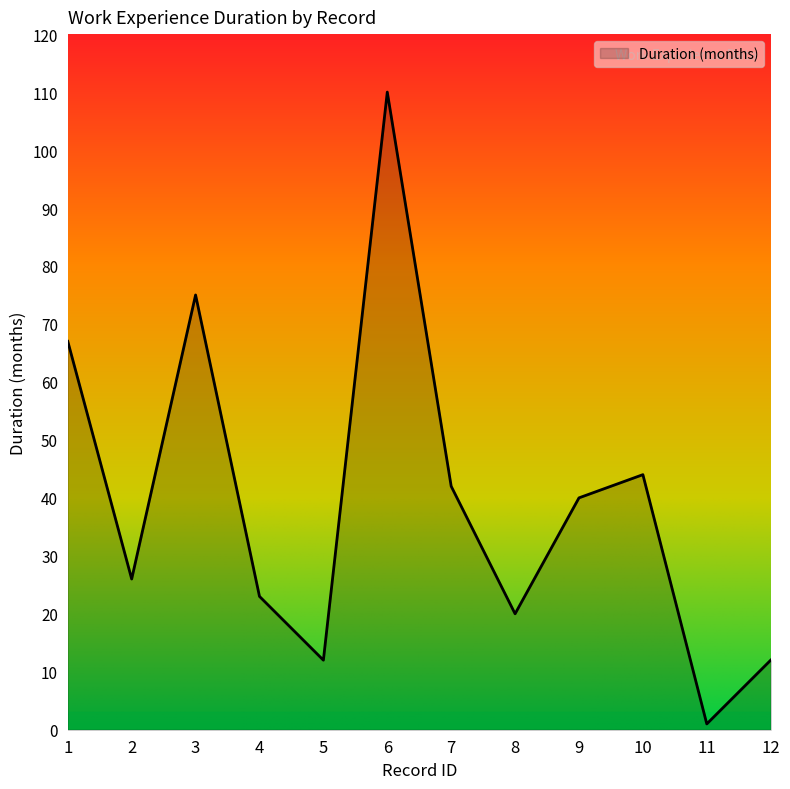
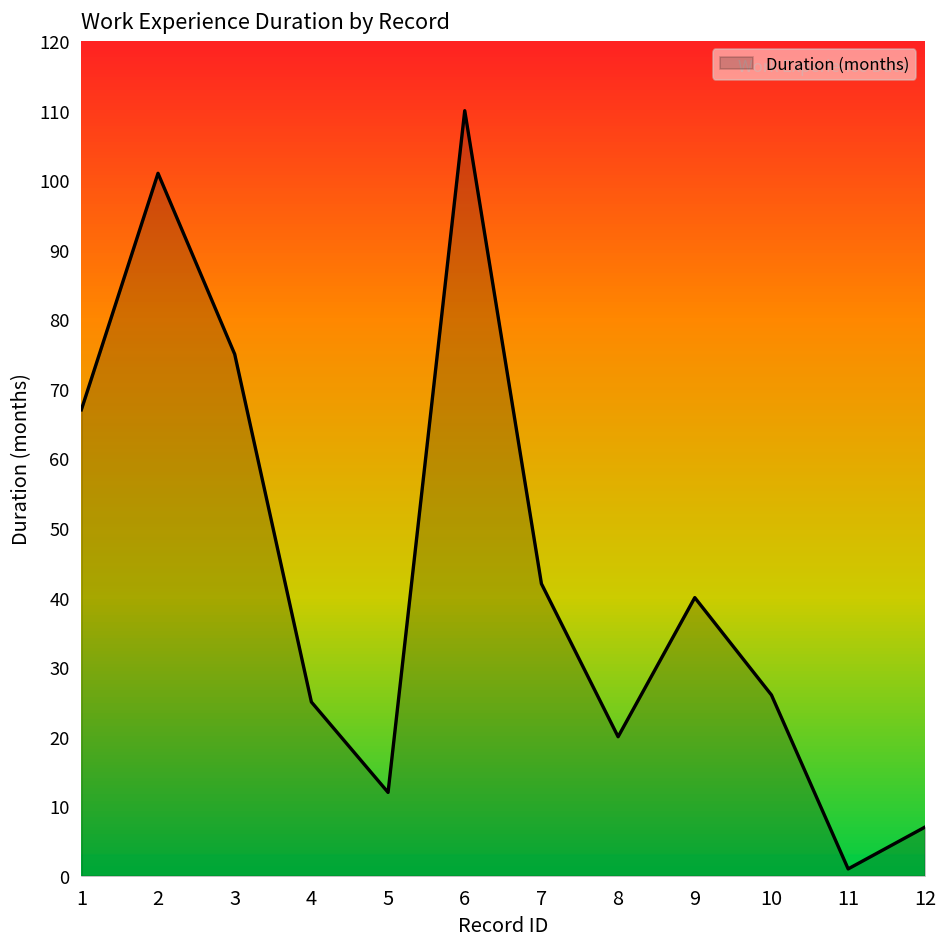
  {
    "1": 67,
-   "2": 26,
+   "2": 101,
    "3": 75,
-   "4": 23,
+   "4": 25,
    "5": 12,
    "6": 110,
    "7": 42,
    "8": 20,
    "9": 40,
-   "10": 44,
-   "12": 12
+   "10": 26,
+   "12": 7
  }
